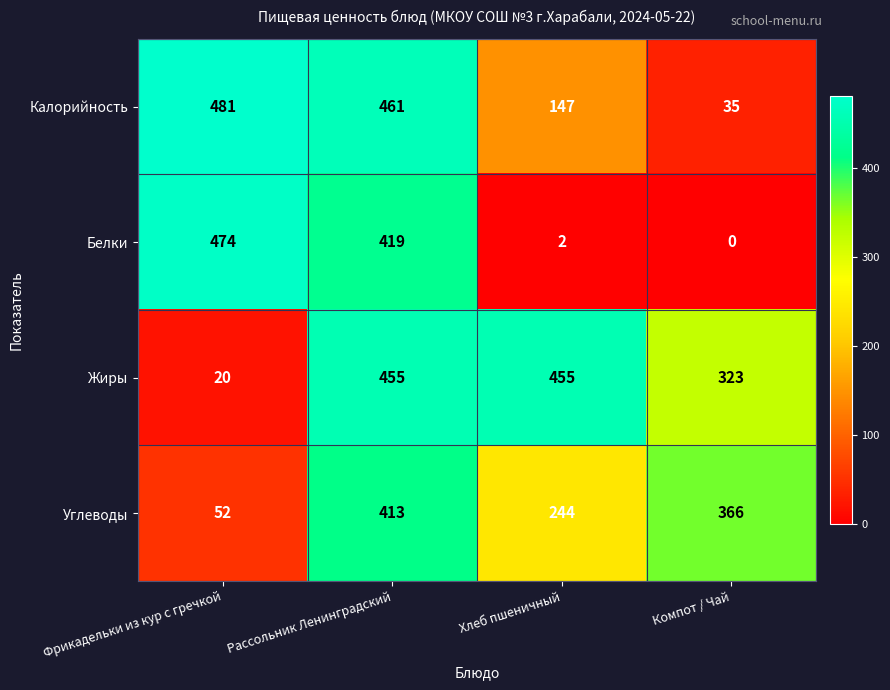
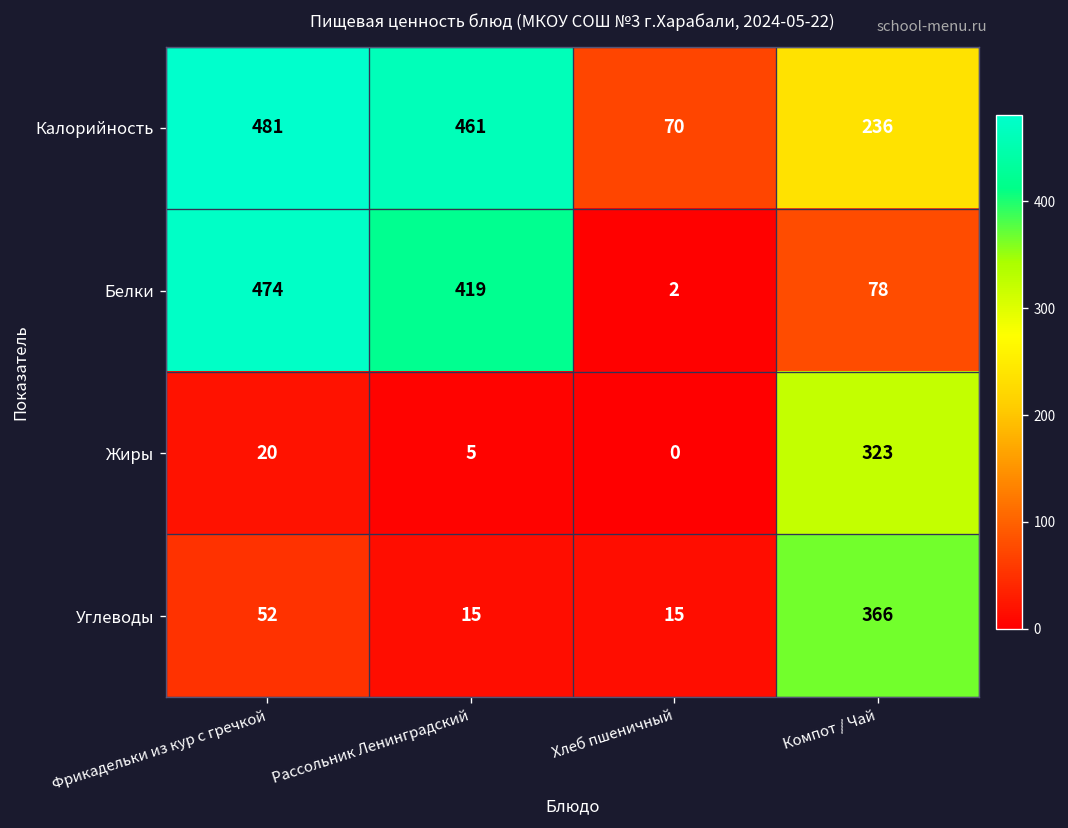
  {
    "Калорийность": {
      "Фрикадельки из кур с гречкой": 481,
      "Рассольник Ленинградский": 461,
-     "Хлеб пшеничный": 147,
-     "Компот / Чай": 35
+     "Хлеб пшеничный": 70,
+     "Компот / Чай": 236
    },
    "Белки": {
      "Фрикадельки из кур с гречкой": 474,
      "Рассольник Ленинградский": 419,
      "Хлеб пшеничный": 2,
-     "Компот / Чай": 0
+     "Компот / Чай": 78
    },
    "Жиры": {
      "Фрикадельки из кур с гречкой": 20,
-     "Рассольник Ленинградский": 455,
-     "Хлеб пшеничный": 455,
+     "Рассольник Ленинградский": 5,
+     "Хлеб пшеничный": 0,
      "Компот / Чай": 323
    },
    "Углеводы": {
      "Фрикадельки из кур с гречкой": 52,
-     "Рассольник Ленинградский": 413,
-     "Хлеб пшеничный": 244,
+     "Рассольник Ленинградский": 15,
+     "Хлеб пшеничный": 15,
      "Компот / Чай": 366
    }
  }
